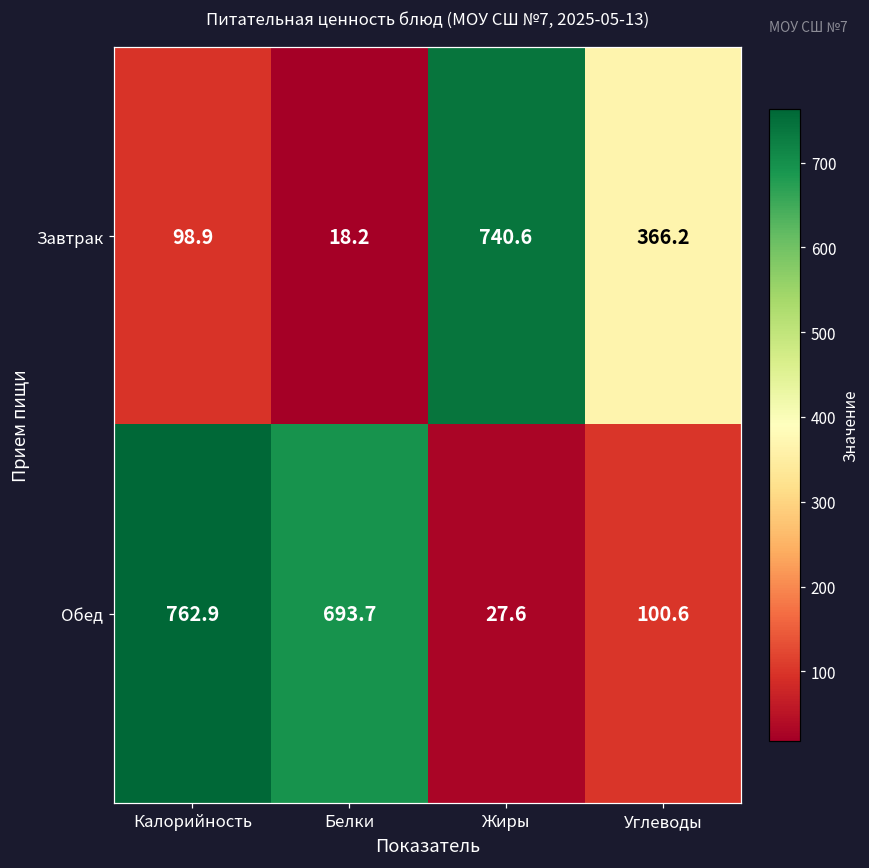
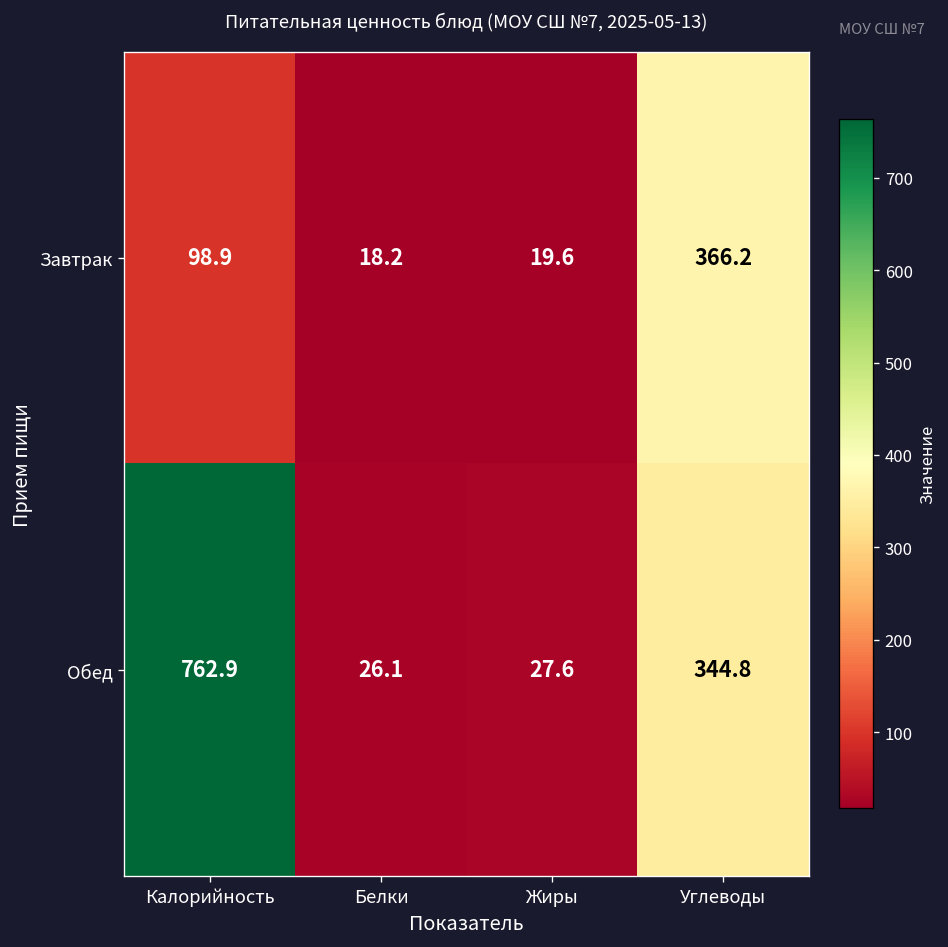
  {
    "Завтрак": {
      "Калорийность": 98.9,
      "Белки": 18.2,
-     "Жиры": 740.6,
+     "Жиры": 19.6,
      "Углеводы": 366.2
    },
    "Обед": {
      "Калорийность": 762.9,
-     "Белки": 693.7,
+     "Белки": 26.1,
      "Жиры": 27.6,
-     "Углеводы": 100.6
+     "Углеводы": 344.8
    }
  }
